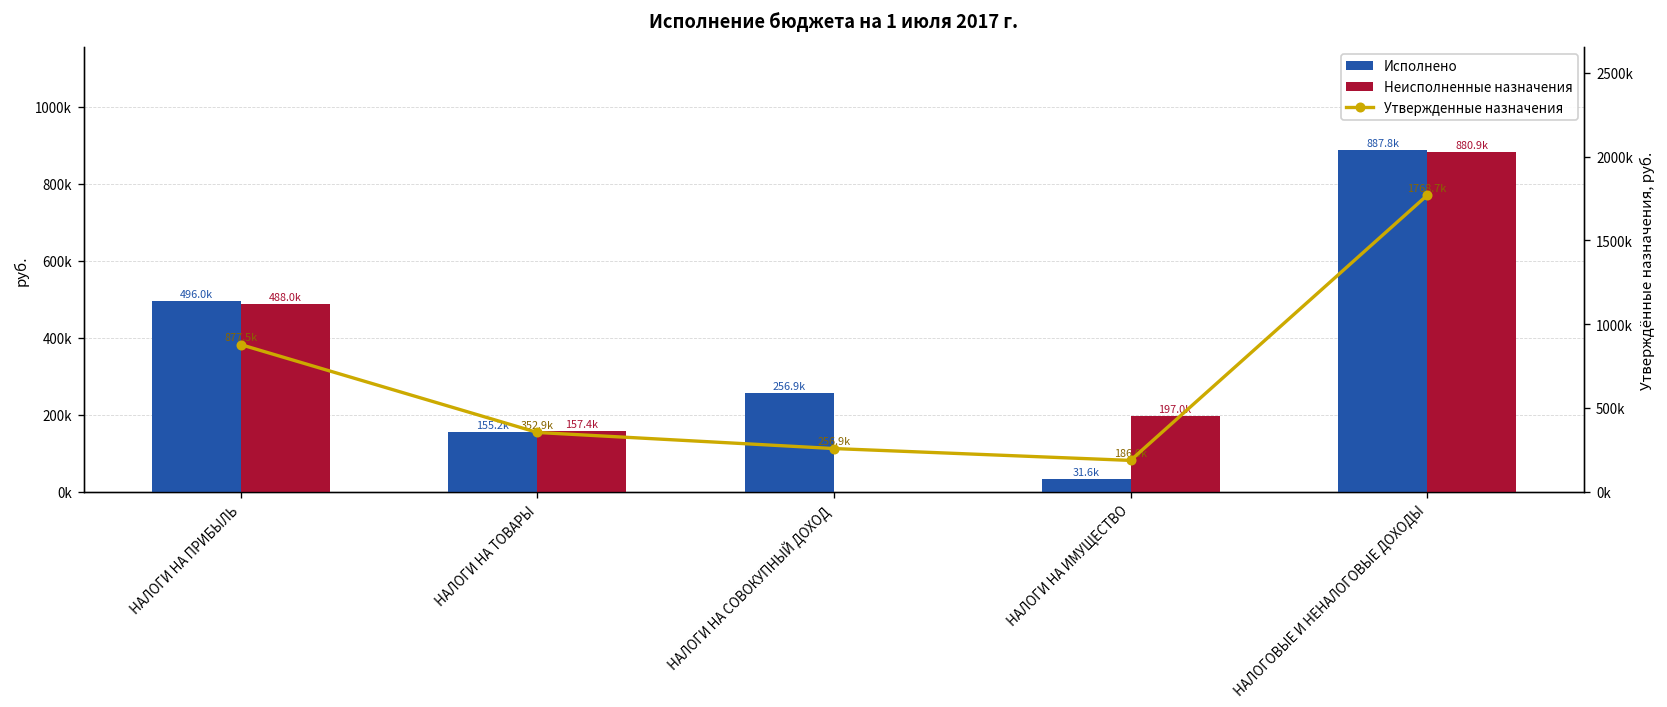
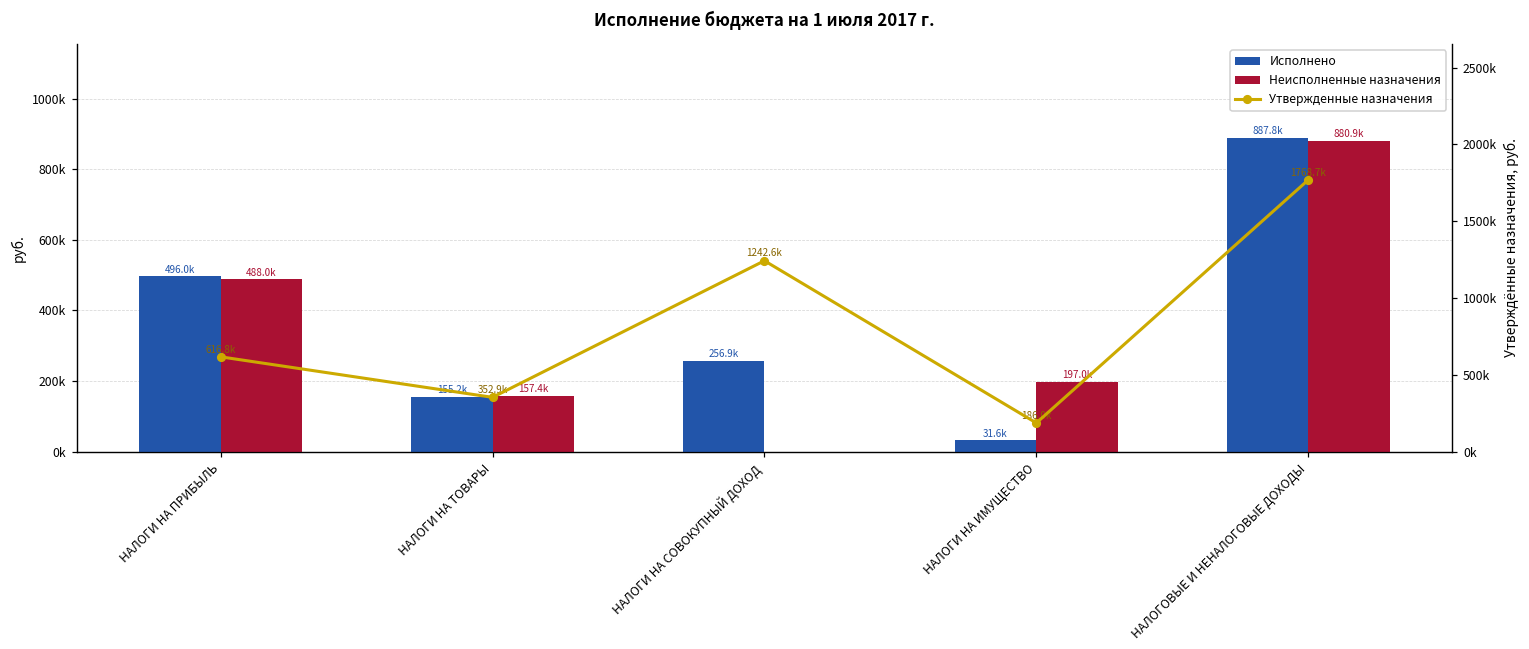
  {
    "Исполнено": {
      "НАЛОГИ НА ПРИБЫЛЬ": "496.0k",
      "НАЛОГИ НА ТОВАРЫ": "155.2k",
      "НАЛОГИ НА СОВОКУПНЫЙ ДОХОД": "256.9k",
      "НАЛОГИ НА ИМУЩЕСТВО": "31.6k",
      "НАЛОГОВЫЕ И НЕНАЛОГОВЫЕ ДОХОДЫ": "887.8k"
    },
    "Неисполненные назначения": {
      "НАЛОГИ НА ПРИБЫЛЬ": "488.0k",
      "НАЛОГИ НА ТОВАРЫ": "157.4k",
      "НАЛОГИ НА ИМУЩЕСТВО": "197.0k",
      "НАЛОГОВЫЕ И НЕНАЛОГОВЫЕ ДОХОДЫ": "880.9k"
    },
    "Утвержденные назначения": {
-     "НАЛОГИ НА ПРИБЫЛЬ": "877.5k",
+     "НАЛОГИ НА ПРИБЫЛЬ": "616.8k",
      "НАЛОГИ НА ТОВАРЫ": "352.9k",
-     "НАЛОГИ НА СОВОКУПНЫЙ ДОХОД": "256.9k",
+     "НАЛОГИ НА СОВОКУПНЫЙ ДОХОД": "1242.6k",
      "НАЛОГИ НА ИМУЩЕСТВО": "186.0k",
      "НАЛОГОВЫЕ И НЕНАЛОГОВЫЕ ДОХОДЫ": "1768.7k"
    }
  }
